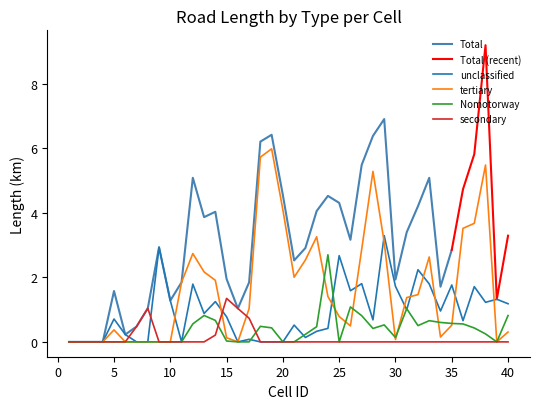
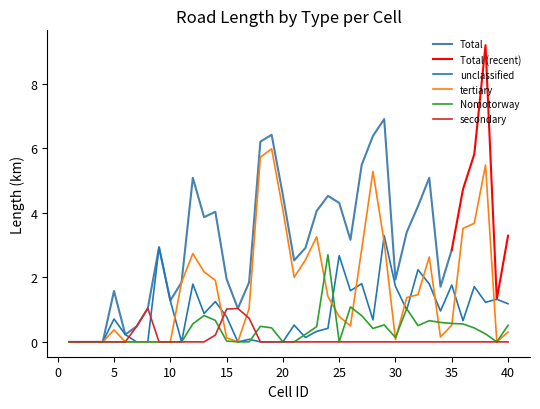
  {
    "Total (recent)": {
      "40": 3.3
    },
    "tertiary": {
      "5": 0.4,
      "15": 0.1,
      "20": 4.1,
      "25": 0.8,
      "40": 0.3
    },
    "Nomotorway": {
      "15": 0.0,
-     "40": 0.8
+     "40": 0.5
    },
    "secondary": {
-     "15": 1.3,
+     "15": 1.0,
      "35": 0.0,
      "40": 0.0
    }
  }
